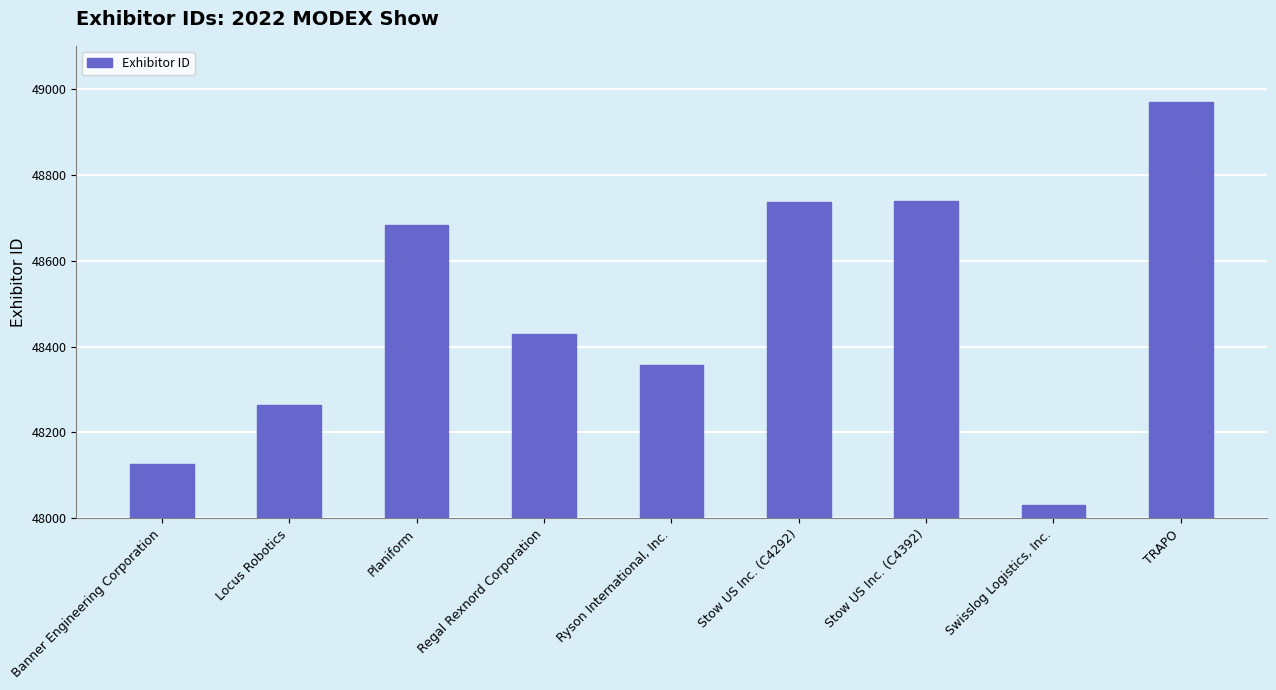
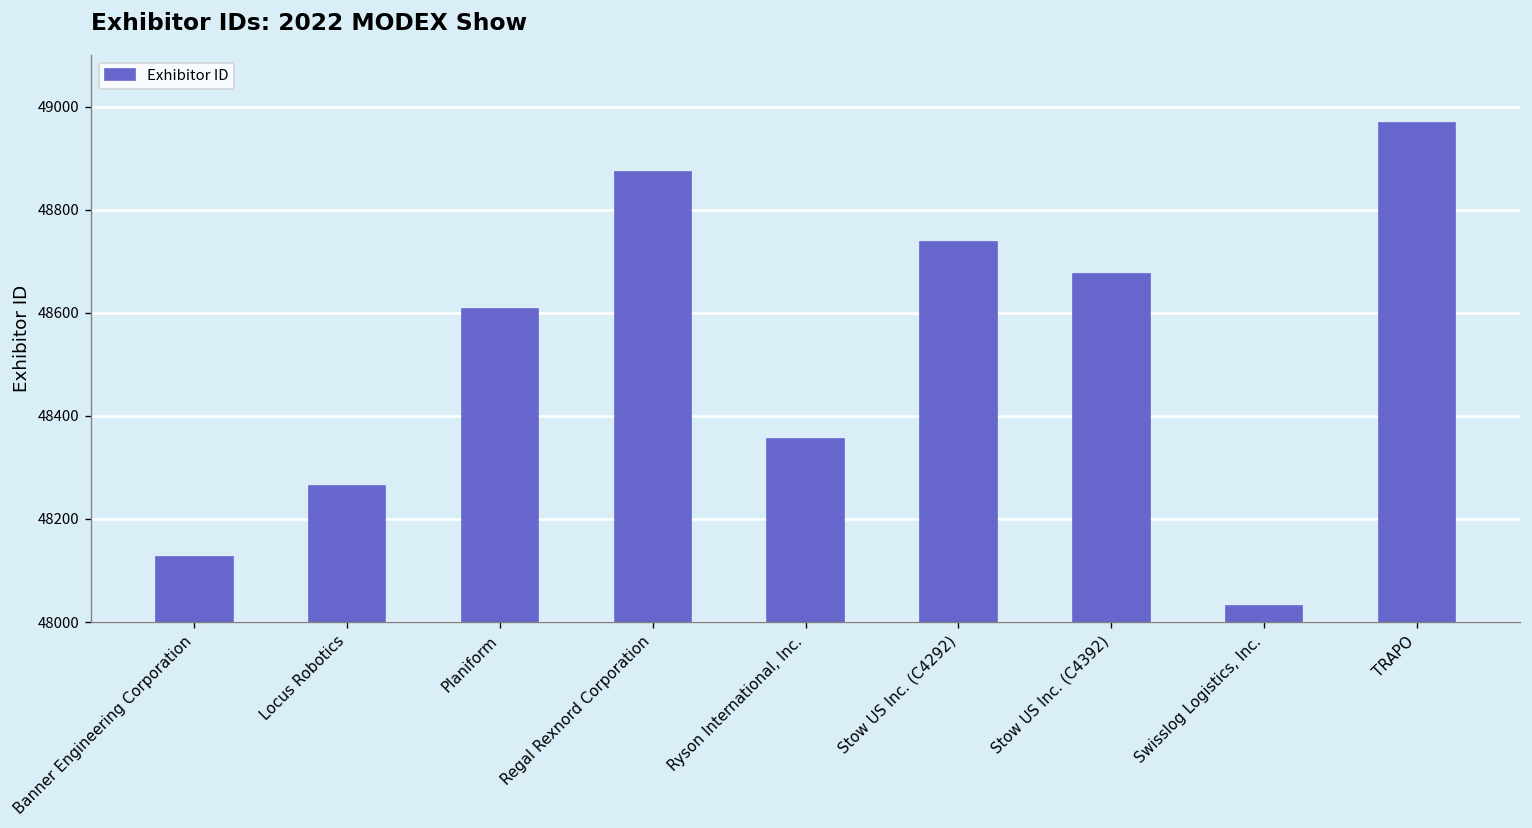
  {
    "Banner Engineering Corporation": 48130,
    "Locus Robotics": 48260,
-   "Planiform": 48680,
-   "Regal Rexnord Corporation": 48430,
+   "Planiform": 48610,
+   "Regal Rexnord Corporation": 48870,
    "Ryson International, Inc.": 48360,
    "Stow US Inc. (C4292)": 48740,
-   "Stow US Inc. (C4392)": 48740,
+   "Stow US Inc. (C4392)": 48680,
    "Swisslog Logistics, Inc.": 48030,
    "TRAPO": 48970
  }
